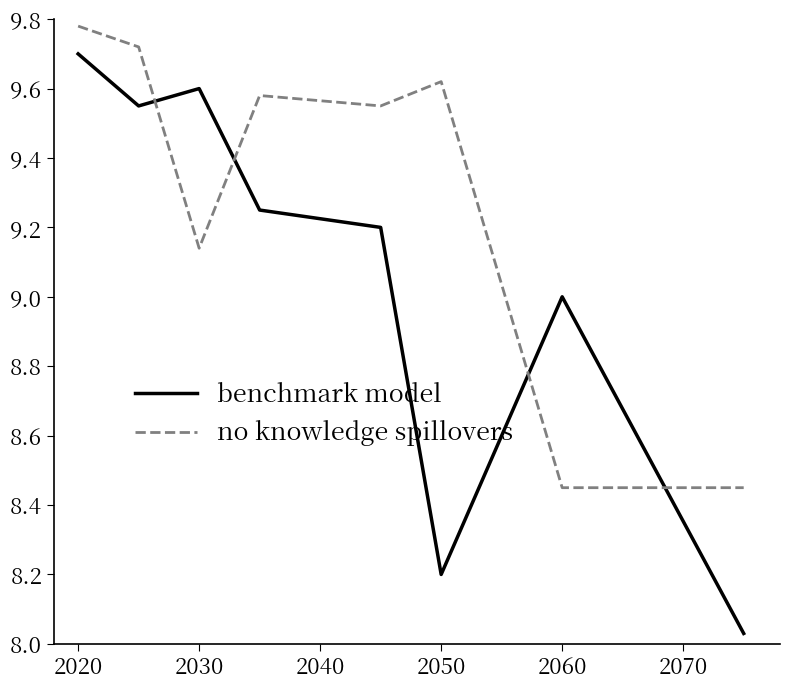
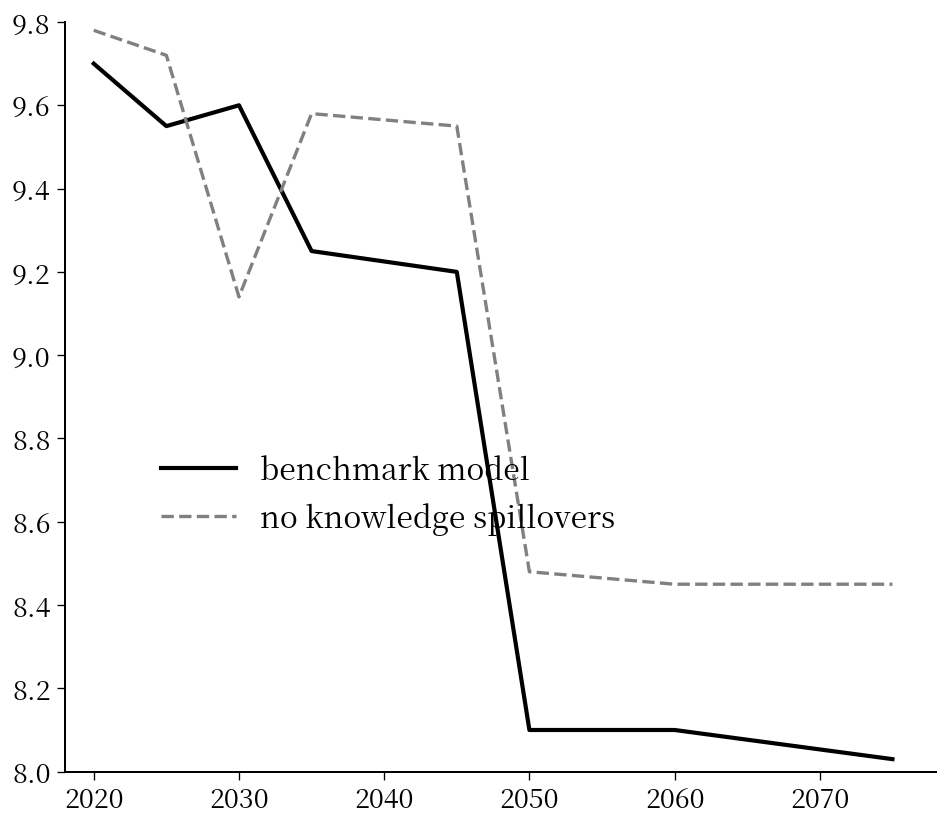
  {
    "benchmark model": {
      "2020": 9.7,
      "2030": 9.6,
-     "2050": 8.2,
-     "2060": 9.0
+     "2050": 8.1,
+     "2060": 8.1
    },
    "no knowledge spillovers": {
      "2020": 9.78,
      "2030": 9.14,
-     "2050": 9.62,
+     "2050": 8.48,
      "2060": 8.45
    }
  }
